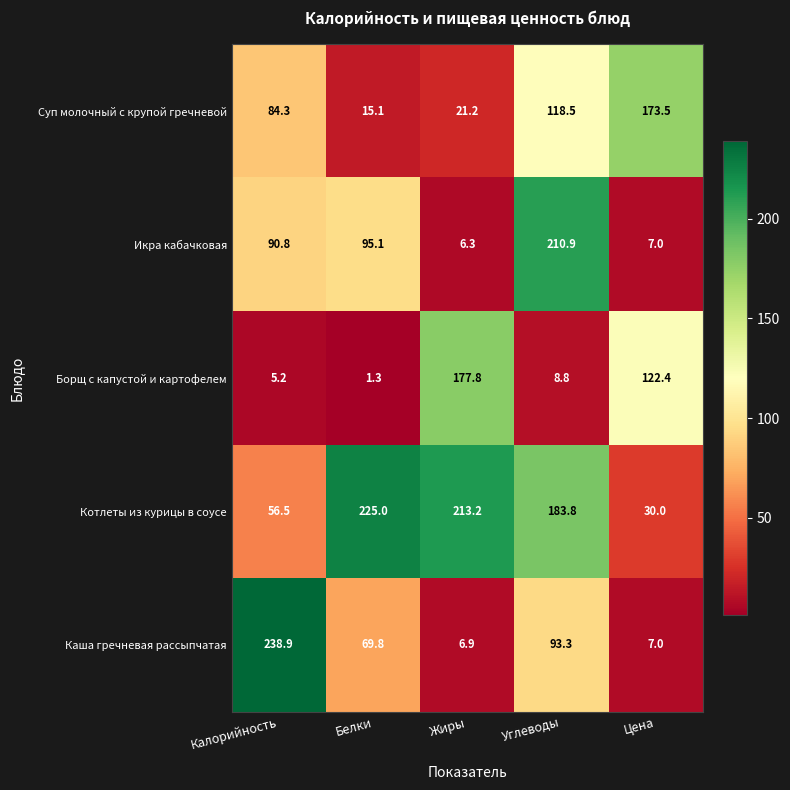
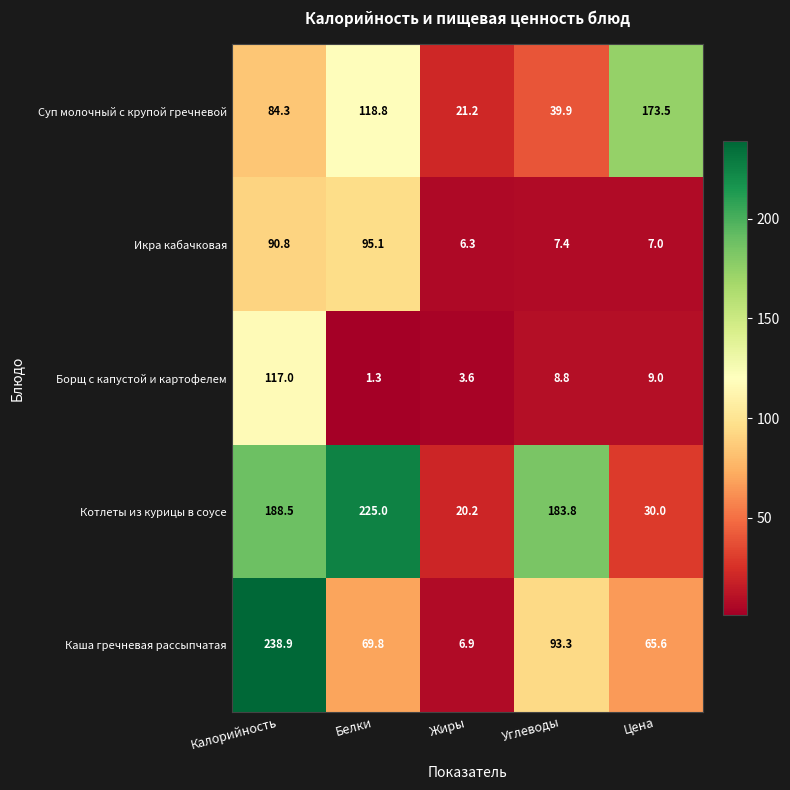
  {
    "Суп молочный с крупой гречневой": {
      "Калорийность": 84.3,
-     "Белки": 15.1,
+     "Белки": 118.8,
      "Жиры": 21.2,
-     "Углеводы": 118.5,
+     "Углеводы": 39.9,
      "Цена": 173.5
    },
    "Икра кабачковая": {
      "Калорийность": 90.8,
      "Белки": 95.1,
      "Жиры": 6.3,
-     "Углеводы": 210.9,
+     "Углеводы": 7.4,
      "Цена": 7.0
    },
    "Борщ с капустой и картофелем": {
-     "Калорийность": 5.2,
+     "Калорийность": 117.0,
      "Белки": 1.3,
-     "Жиры": 177.8,
+     "Жиры": 3.6,
      "Углеводы": 8.8,
-     "Цена": 122.4
+     "Цена": 9.0
    },
    "Котлеты из курицы в соусе": {
-     "Калорийность": 56.5,
+     "Калорийность": 188.5,
      "Белки": 225.0,
-     "Жиры": 213.2,
+     "Жиры": 20.2,
      "Углеводы": 183.8,
      "Цена": 30.0
    },
    "Каша гречневая рассыпчатая": {
      "Калорийность": 238.9,
      "Белки": 69.8,
      "Жиры": 6.9,
      "Углеводы": 93.3,
-     "Цена": 7.0
+     "Цена": 65.6
    }
  }
